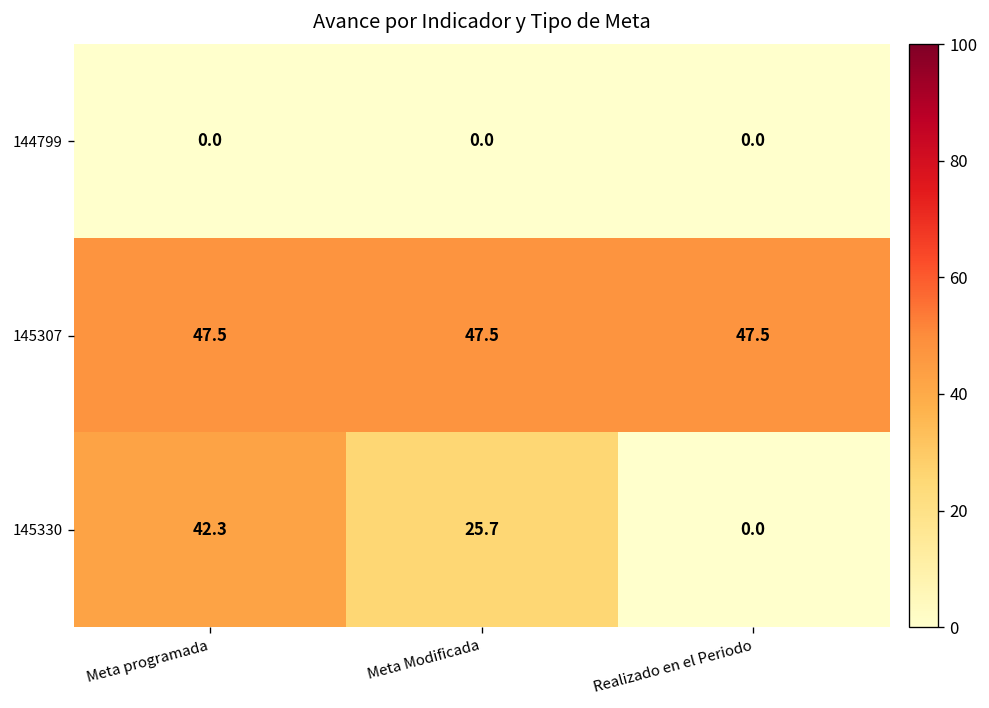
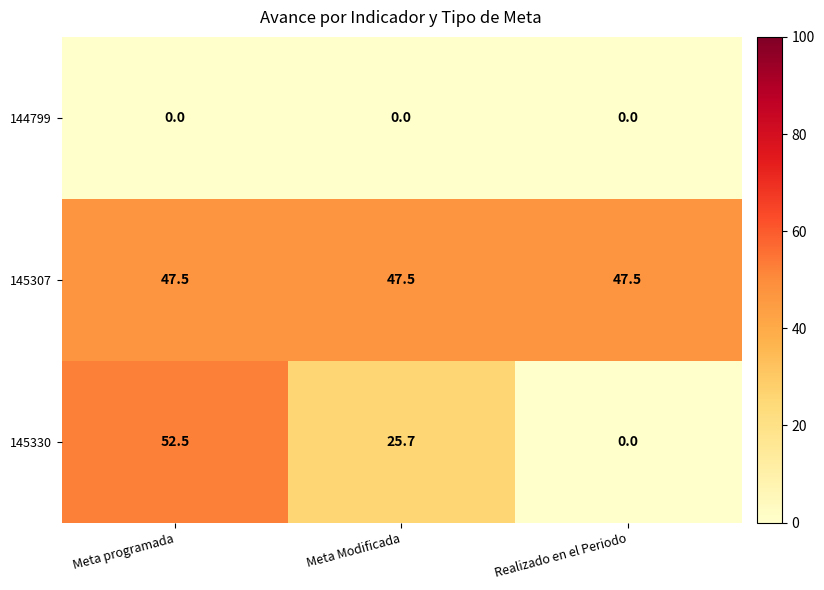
  {
    "144799": {
      "Meta programada": 0.0,
      "Meta Modificada": 0.0,
      "Realizado en el Periodo": 0.0
    },
    "145307": {
      "Meta programada": 47.5,
      "Meta Modificada": 47.5,
      "Realizado en el Periodo": 47.5
    },
    "145330": {
-     "Meta programada": 42.3,
+     "Meta programada": 52.5,
      "Meta Modificada": 25.7,
      "Realizado en el Periodo": 0.0
    }
  }
